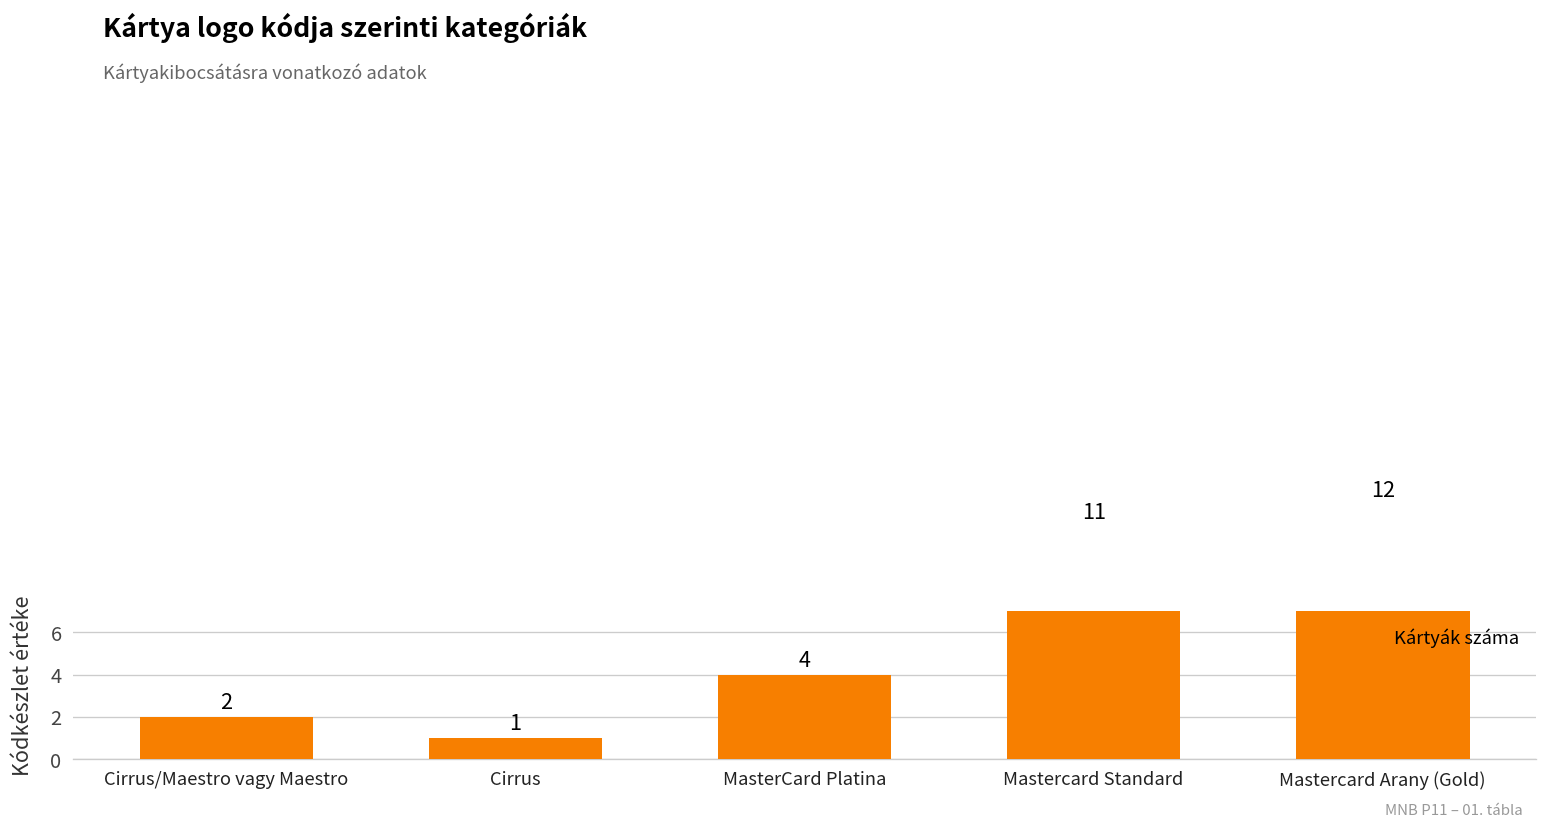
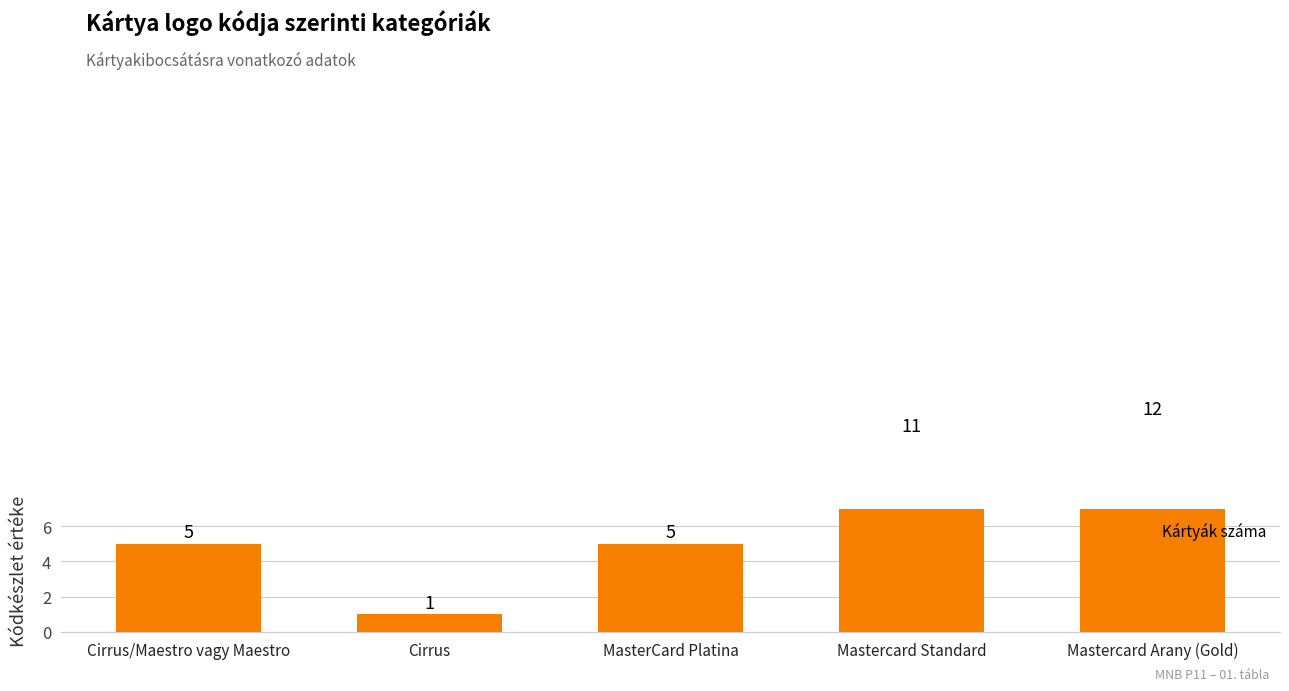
  {
-   "Cirrus/Maestro vagy Maestro": 2,
+   "Cirrus/Maestro vagy Maestro": 5,
    "Cirrus": 1,
-   "MasterCard Platina": 4
+   "MasterCard Platina": 5
  }
